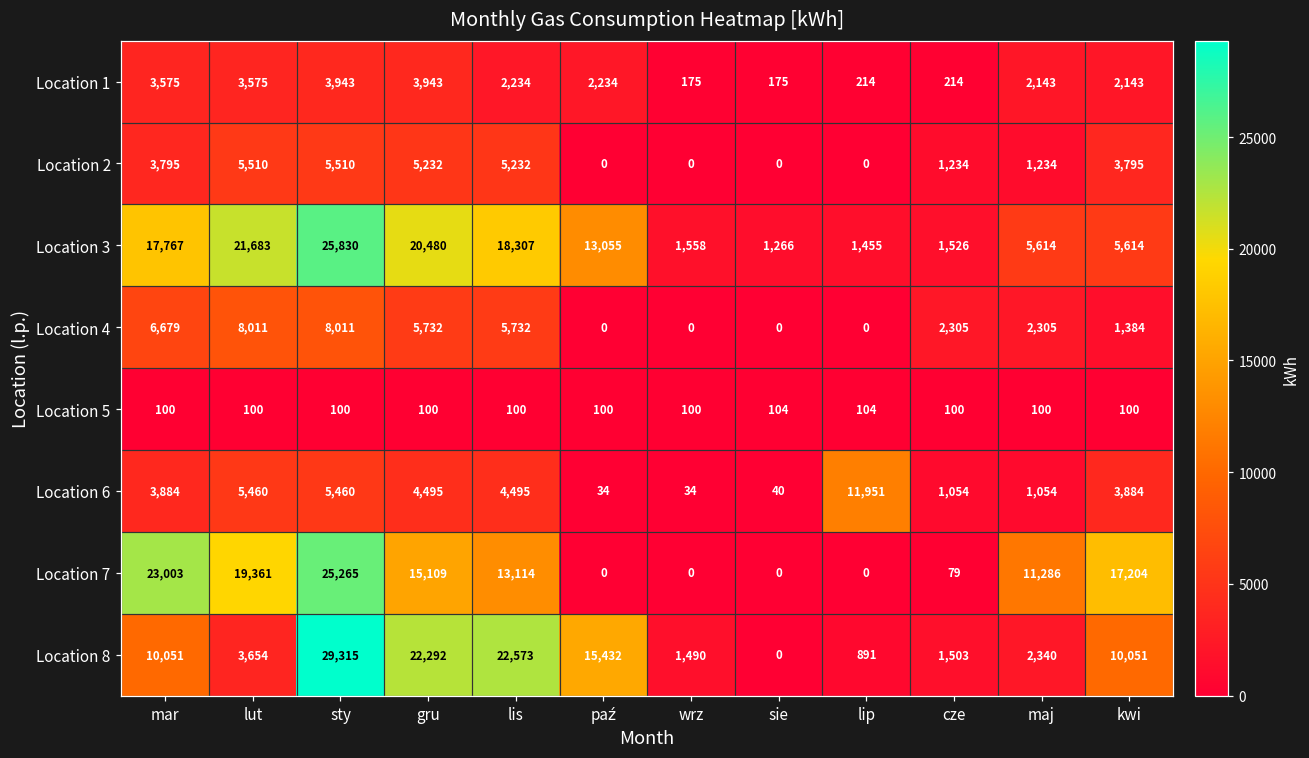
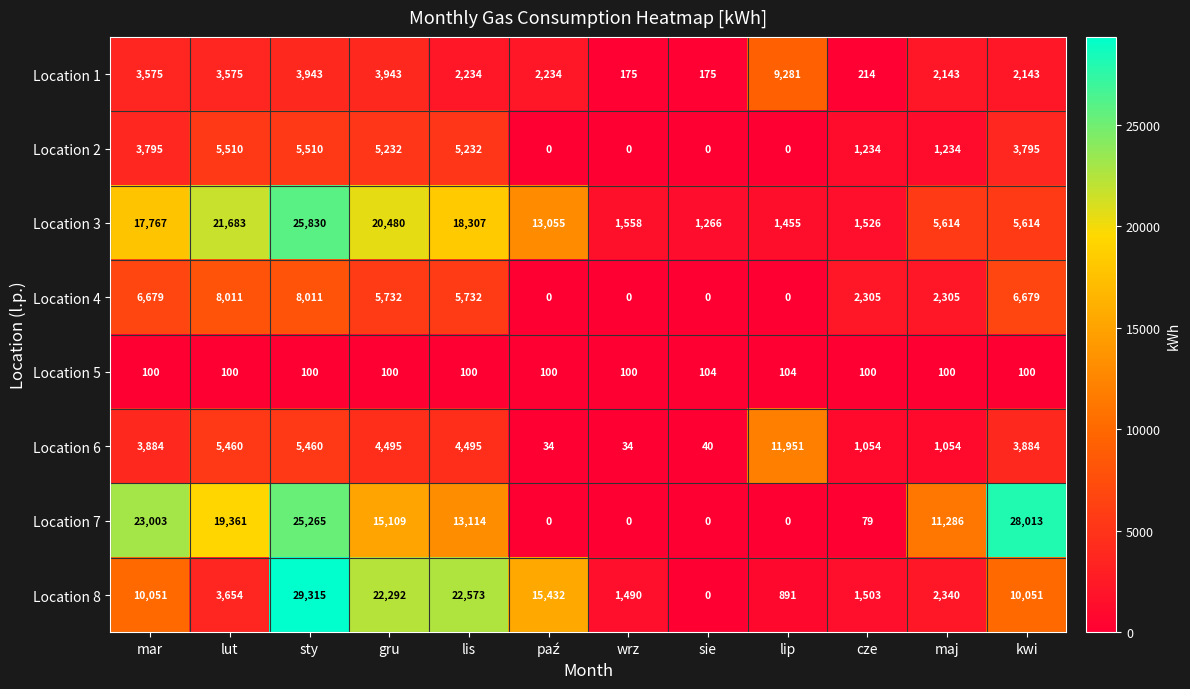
  {
    "Location 1": {
      "mar": "3,575",
      "lut": "3,575",
      "sty": "3,943",
      "gru": "3,943",
      "lis": "2,234",
      "paź": "2,234",
      "wrz": "175",
      "sie": "175",
-     "lip": "214",
+     "lip": "9,281",
      "cze": "214",
      "maj": "2,143",
      "kwi": "2,143"
    },
    "Location 2": {
      "mar": "3,795",
      "lut": "5,510",
      "sty": "5,510",
      "gru": "5,232",
      "lis": "5,232",
      "paź": "0",
      "wrz": "0",
      "sie": "0",
      "lip": "0",
      "cze": "1,234",
      "maj": "1,234",
      "kwi": "3,795"
    },
    "Location 3": {
      "mar": "17,767",
      "lut": "21,683",
      "sty": "25,830",
      "gru": "20,480",
      "lis": "18,307",
      "paź": "13,055",
      "wrz": "1,558",
      "sie": "1,266",
      "lip": "1,455",
      "cze": "1,526",
      "maj": "5,614",
      "kwi": "5,614"
    },
    "Location 4": {
      "mar": "6,679",
      "lut": "8,011",
      "sty": "8,011",
      "gru": "5,732",
      "lis": "5,732",
      "paź": "0",
      "wrz": "0",
      "sie": "0",
      "lip": "0",
      "cze": "2,305",
      "maj": "2,305",
-     "kwi": "1,384"
+     "kwi": "6,679"
    },
    "Location 5": {
      "mar": "100",
      "lut": "100",
      "sty": "100",
      "gru": "100",
      "lis": "100",
      "paź": "100",
      "wrz": "100",
      "sie": "104",
      "lip": "104",
      "cze": "100",
      "maj": "100",
      "kwi": "100"
    },
    "Location 6": {
      "mar": "3,884",
      "lut": "5,460",
      "sty": "5,460",
      "gru": "4,495",
      "lis": "4,495",
      "paź": "34",
      "wrz": "34",
      "sie": "40",
      "lip": "11,951",
      "cze": "1,054",
      "maj": "1,054",
      "kwi": "3,884"
    },
    "Location 7": {
      "mar": "23,003",
      "lut": "19,361",
      "sty": "25,265",
      "gru": "15,109",
      "lis": "13,114",
      "paź": "0",
      "wrz": "0",
      "sie": "0",
      "lip": "0",
      "cze": "79",
      "maj": "11,286",
-     "kwi": "17,204"
+     "kwi": "28,013"
    },
    "Location 8": {
      "mar": "10,051",
      "lut": "3,654",
      "sty": "29,315",
      "gru": "22,292",
      "lis": "22,573",
      "paź": "15,432",
      "wrz": "1,490",
      "sie": "0",
      "lip": "891",
      "cze": "1,503",
      "maj": "2,340",
      "kwi": "10,051"
    }
  }
